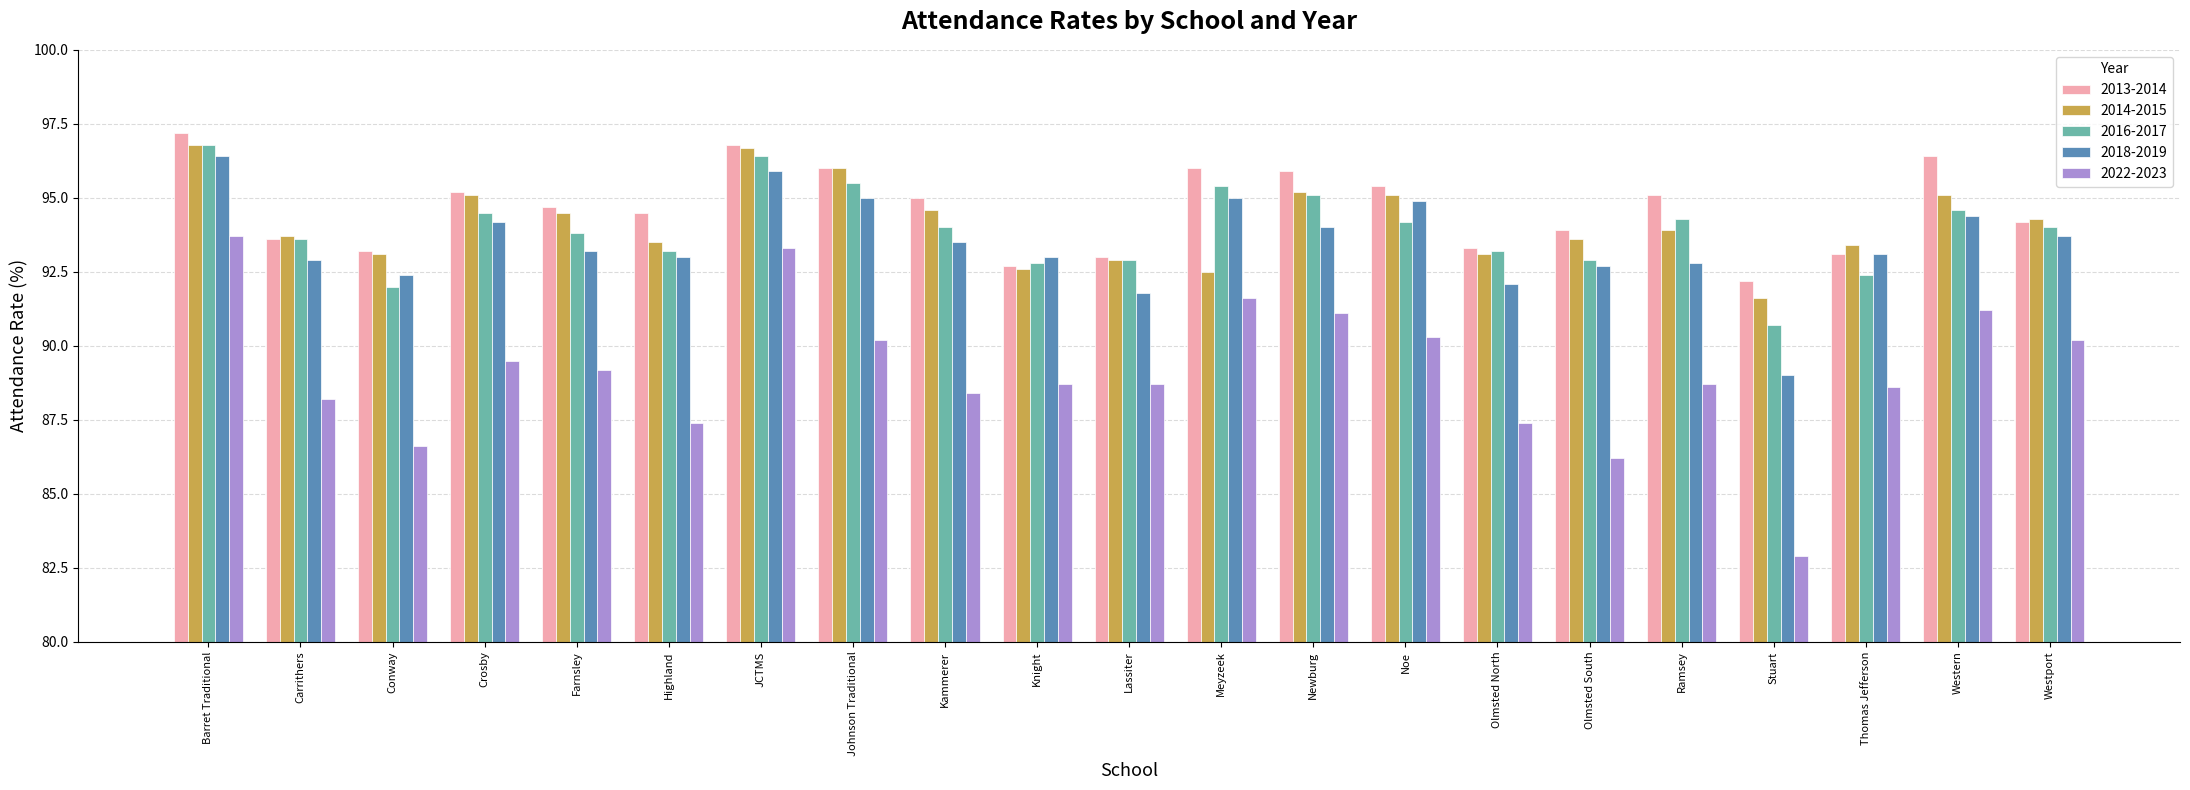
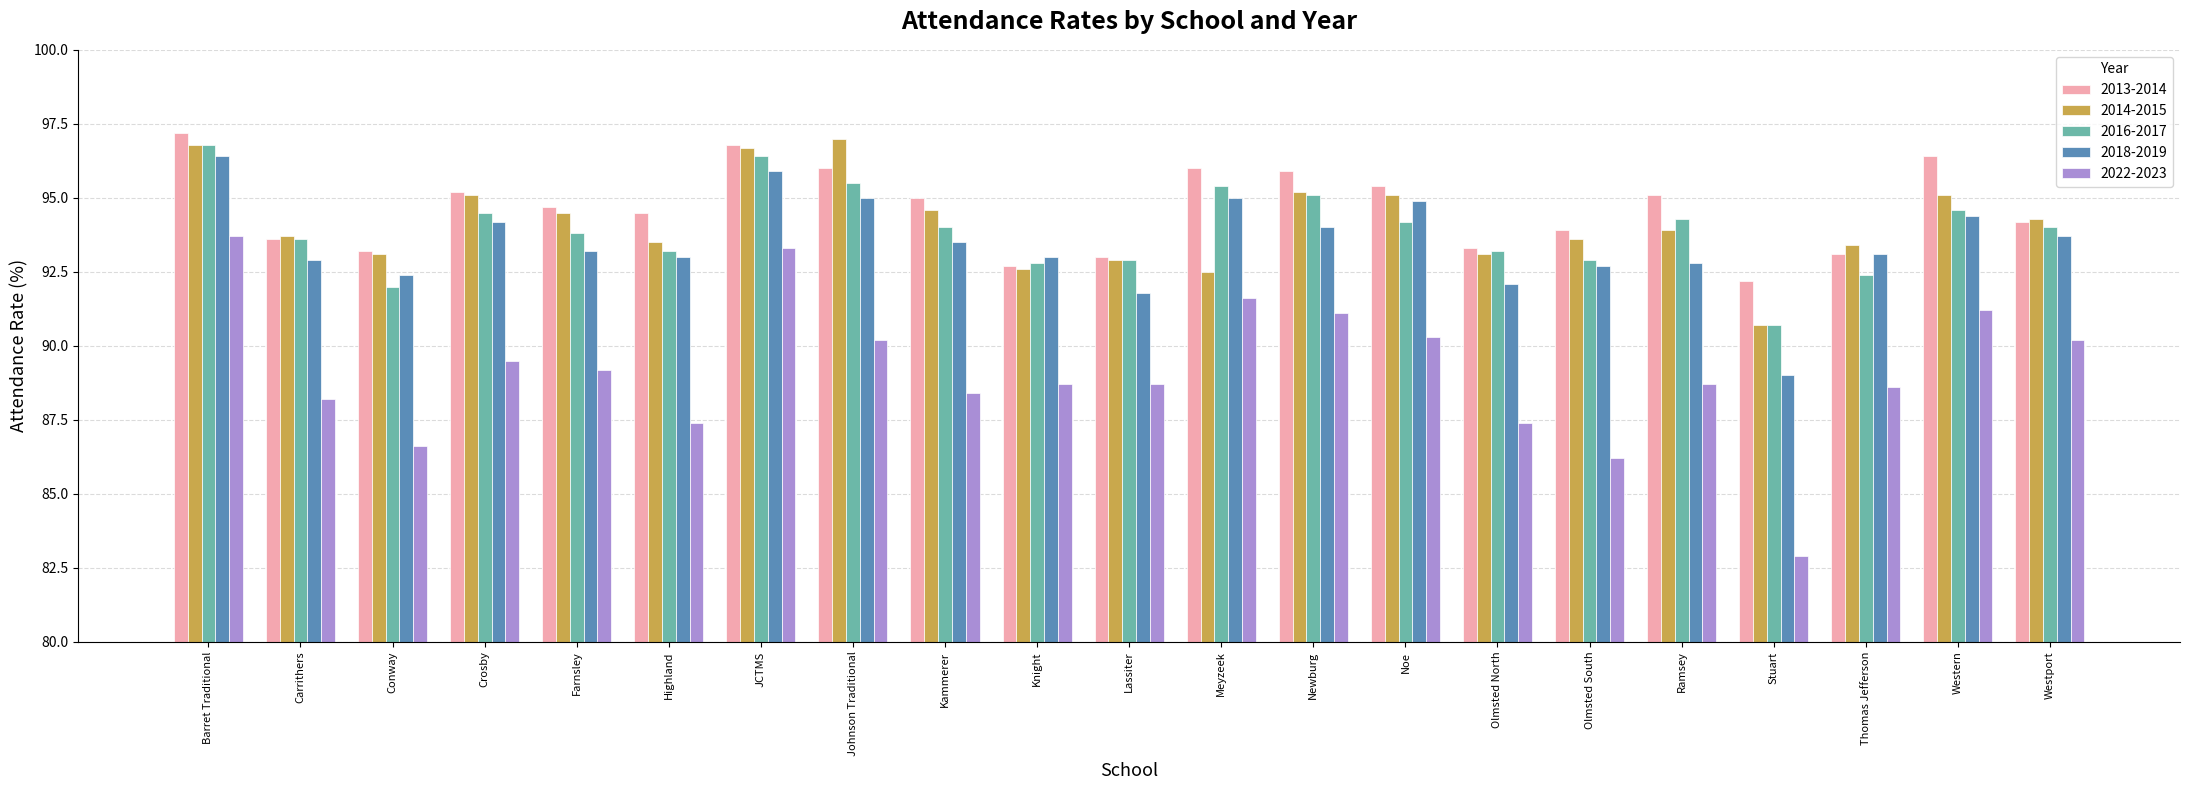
  {
    "2013-2014": {
      "Barret Traditional": 97.2,
      "Carrithers": 93.6,
      "Conway": 93.2,
      "Crosby": 95.2,
      "Farnsley": 94.7,
      "Highland": 94.5,
      "JCTMS": 96.8,
      "Johnson Traditional": 96.0,
      "Kammerer": 95.0,
      "Knight": 92.7,
      "Lassiter": 93.0,
      "Meyzeek": 96.0,
      "Newburg": 95.9,
      "Noe": 95.4,
      "Olmsted North": 93.3,
      "Olmsted South": 93.9,
      "Ramsey": 95.1,
      "Stuart": 92.2,
      "Thomas Jefferson": 93.1,
      "Western": 96.4,
      "Westport": 94.2
    },
    "2014-2015": {
      "Barret Traditional": 96.8,
      "Carrithers": 93.7,
      "Conway": 93.1,
      "Crosby": 95.1,
      "Farnsley": 94.5,
      "Highland": 93.5,
      "JCTMS": 96.7,
-     "Johnson Traditional": 96,
+     "Johnson Traditional": 97,
      "Kammerer": 94.6,
      "Knight": 92.6,
      "Lassiter": 92.9,
      "Meyzeek": 92.5,
      "Newburg": 95.2,
      "Noe": 95.1,
      "Olmsted North": 93.1,
      "Olmsted South": 93.6,
      "Ramsey": 93.9,
-     "Stuart": 91.6,
+     "Stuart": 90.7,
      "Thomas Jefferson": 93.4,
      "Western": 95.1,
      "Westport": 94.3
    },
    "2022-2023": {
      "Barret Traditional": 93.7,
      "Carrithers": 88.2,
      "Conway": 86.6,
      "Crosby": 89.5,
      "Farnsley": 89.2,
      "Highland": 87.4,
      "JCTMS": 93.3,
      "Johnson Traditional": 90.2,
      "Kammerer": 88.4,
      "Knight": 88.7,
      "Lassiter": 88.7,
      "Meyzeek": 91.6,
      "Newburg": 91.1,
      "Noe": 90.3,
      "Olmsted North": 87.4,
      "Olmsted South": 86.2,
      "Ramsey": 88.7,
      "Stuart": 82.9,
      "Thomas Jefferson": 88.6,
      "Western": 91.2,
      "Westport": 90.2
    }
  }
